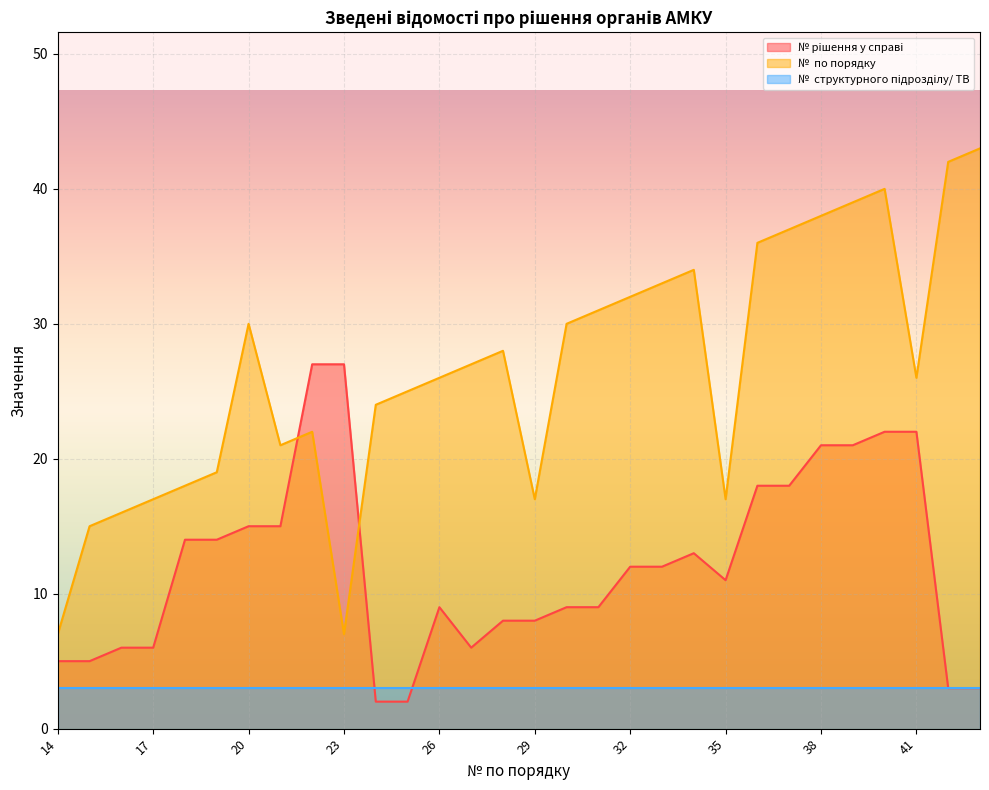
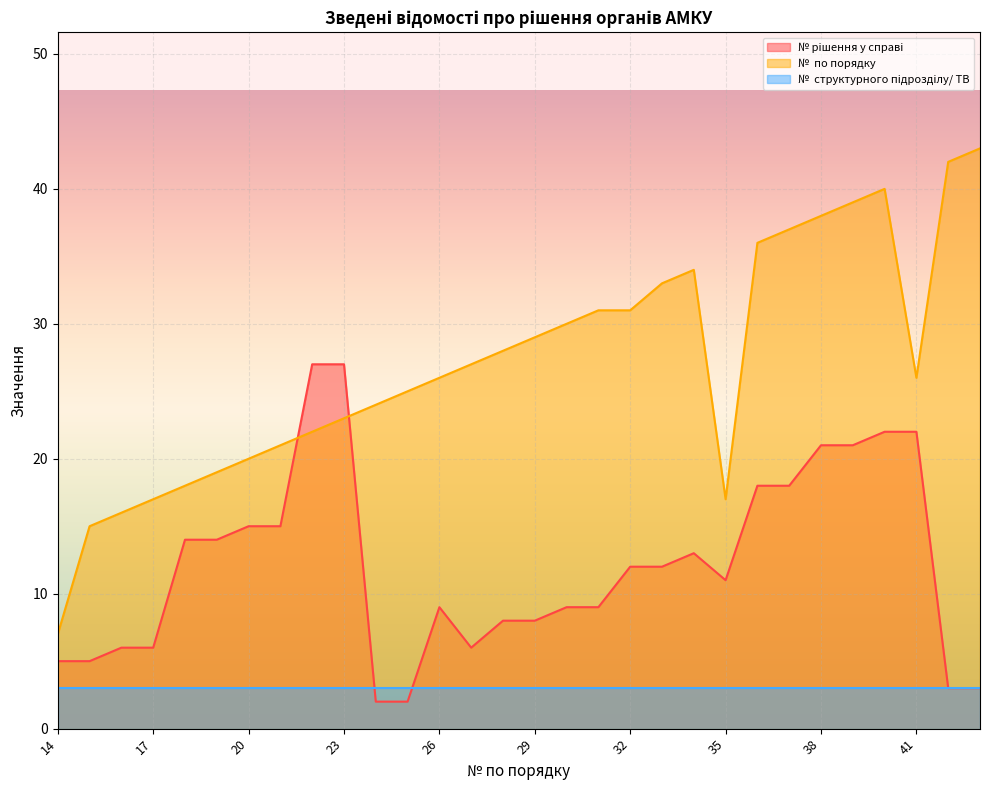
  {
    "№ рішення у справі": {
      "14": 5,
      "17": 6,
      "20": 15,
      "23": 27,
      "26": 9,
      "29": 8,
      "32": 12,
      "35": 11,
      "38": 21,
      "41": 22
    },
    "№ по порядку": {
      "14": 7,
      "17": 17,
-     "20": 30,
-     "23": 7,
+     "20": 20,
+     "23": 23,
      "26": 26,
-     "29": 17,
-     "32": 32,
+     "29": 29,
+     "32": 31,
      "35": 17,
      "38": 38,
      "41": 26
    },
    "№ структурного підрозділу/ ТВ": {
      "14": 3,
      "17": 3,
      "20": 3,
      "23": 3,
      "26": 3,
      "29": 3,
      "32": 3,
      "35": 3,
      "38": 3,
      "41": 3
    }
  }
